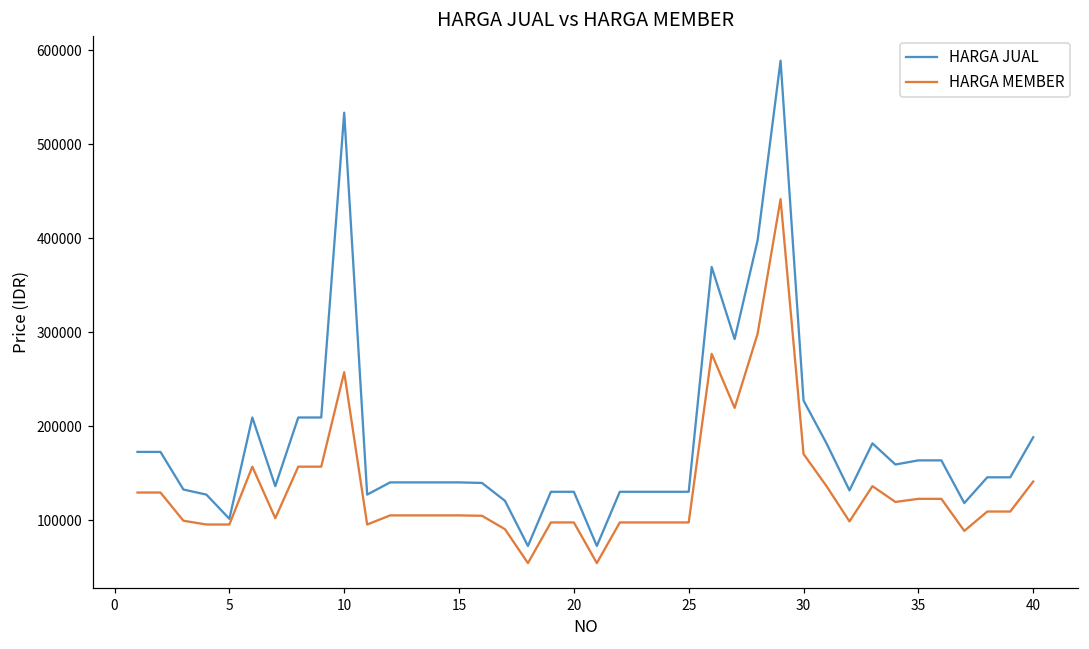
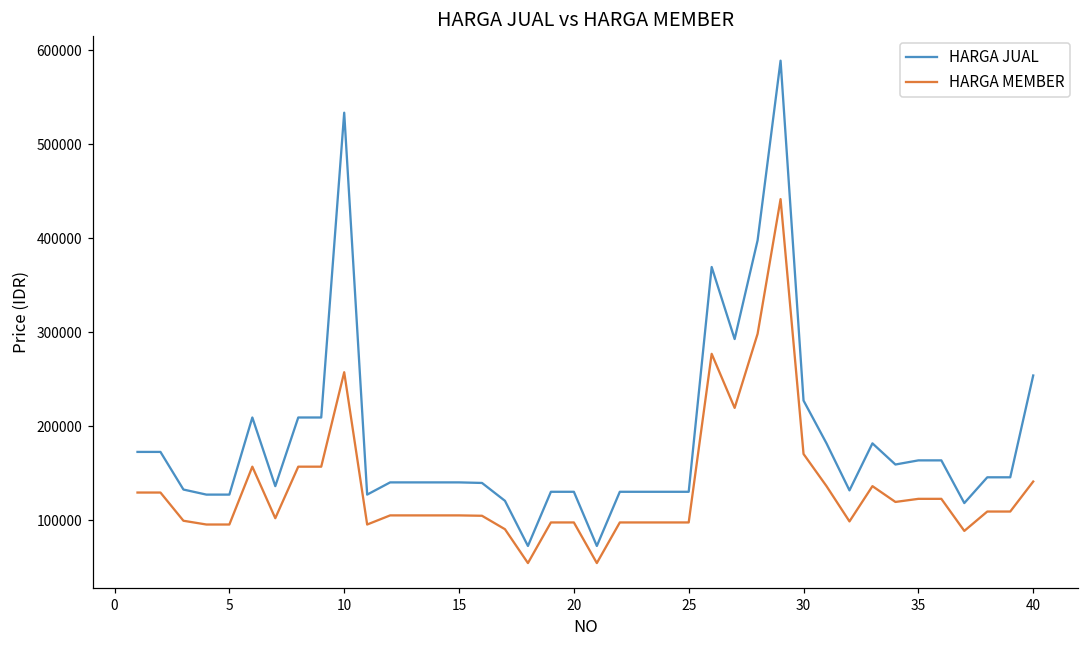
  {
    "HARGA JUAL": {
-     "5": 100000,
+     "5": 130000,
      "10": 530000,
      "15": 140000,
      "20": 130000,
      "25": 130000,
      "30": 230000,
      "35": 160000,
-     "40": 190000
+     "40": 250000
    },
    "HARGA MEMBER": {
      "5": 100000,
      "10": 260000,
      "15": 110000,
      "20": 100000,
      "25": 100000,
      "30": 170000,
      "35": 120000,
      "40": 140000
    }
  }
